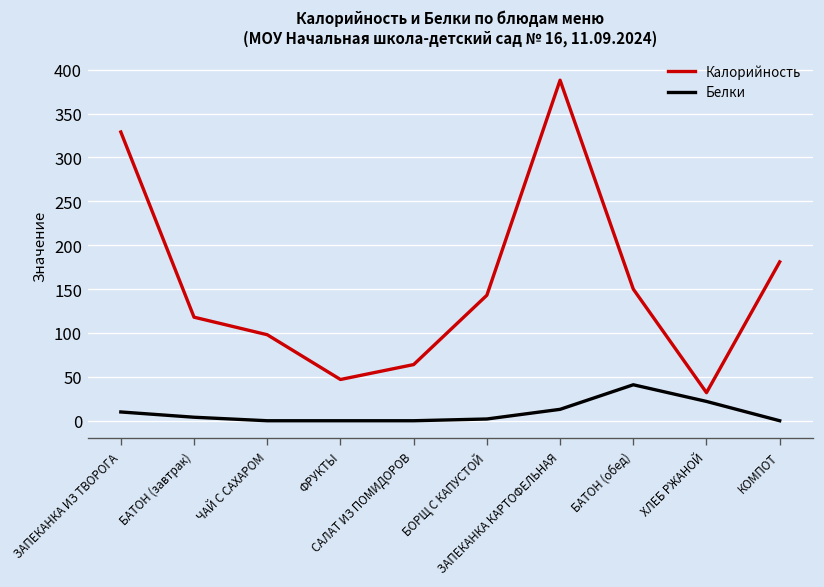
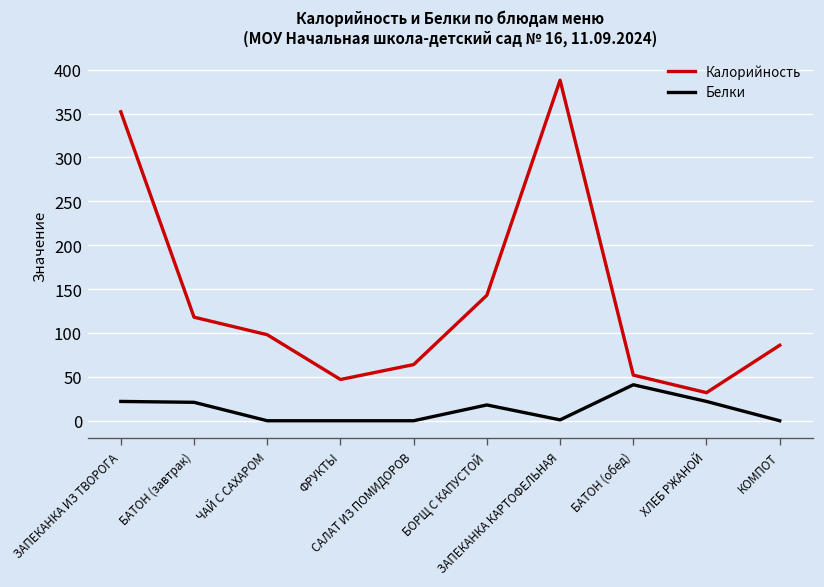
  {
    "Калорийность": {
-     "ЗАПЕКАНКА ИЗ ТВОРОГА": 330,
+     "ЗАПЕКАНКА ИЗ ТВОРОГА": 350,
      "БАТОН (завтрак)": 120,
      "ЧАЙ С САХАРОМ": 100,
      "ФРУКТЫ": 50,
      "САЛАТ ИЗ ПОМИДОРОВ": 60,
      "БОРЩ С КАПУСТОЙ": 140,
      "ЗАПЕКАНКА КАРТОФЕЛЬНАЯ": 390,
-     "БАТОН (обед)": 150,
+     "БАТОН (обед)": 50,
      "ХЛЕБ РЖАНОЙ": 30,
-     "КОМПОТ": 180
+     "КОМПОТ": 90
    },
    "Белки": {
-     "ЗАПЕКАНКА ИЗ ТВОРОГА": 10,
-     "БАТОН (завтрак)": 0,
+     "ЗАПЕКАНКА ИЗ ТВОРОГА": 20,
+     "БАТОН (завтрак)": 20,
      "ЧАЙ С САХАРОМ": 0,
      "ФРУКТЫ": 0,
      "САЛАТ ИЗ ПОМИДОРОВ": 0,
-     "БОРЩ С КАПУСТОЙ": 0,
-     "ЗАПЕКАНКА КАРТОФЕЛЬНАЯ": 10,
+     "БОРЩ С КАПУСТОЙ": 20,
+     "ЗАПЕКАНКА КАРТОФЕЛЬНАЯ": 0,
      "БАТОН (обед)": 40,
      "ХЛЕБ РЖАНОЙ": 20,
      "КОМПОТ": 0
    }
  }
